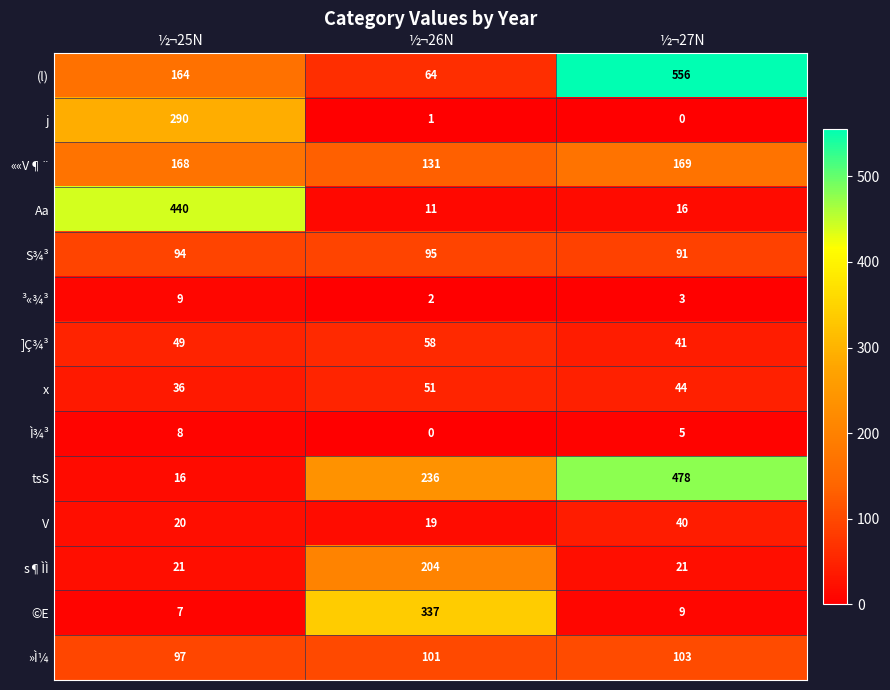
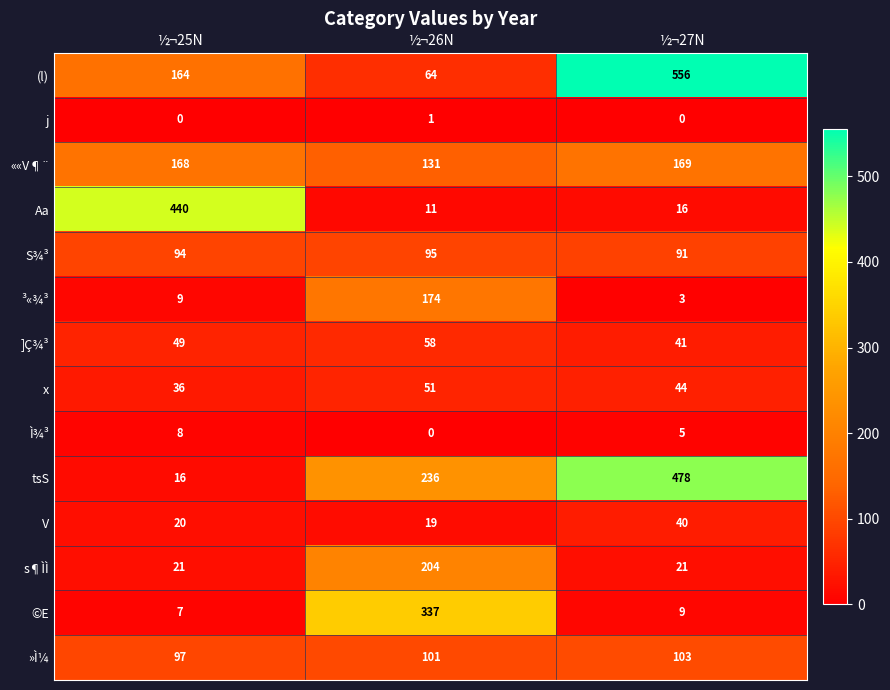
  {
    "(l)": {
      "½¬25N": 164,
      "½¬26N": 64,
      "½¬27N": 556
    },
    "j": {
-     "½¬25N": 290,
+     "½¬25N": 0,
      "½¬26N": 1,
      "½¬27N": 0
    },
    "««V¶¨": {
      "½¬25N": 168,
      "½¬26N": 131,
      "½¬27N": 169
    },
    "Aa": {
      "½¬25N": 440,
      "½¬26N": 11,
      "½¬27N": 16
    },
    "S¾³": {
      "½¬25N": 94,
      "½¬26N": 95,
      "½¬27N": 91
    },
    "³«¾³": {
      "½¬25N": 9,
-     "½¬26N": 2,
+     "½¬26N": 174,
      "½¬27N": 3
    },
    "]Ç¾³": {
      "½¬25N": 49,
      "½¬26N": 58,
      "½¬27N": 41
    },
    "x": {
      "½¬25N": 36,
      "½¬26N": 51,
      "½¬27N": 44
    },
    "Ì¾³": {
      "½¬25N": 8,
      "½¬26N": 0,
      "½¬27N": 5
    },
    "tsS": {
      "½¬25N": 16,
      "½¬26N": 236,
      "½¬27N": 478
    },
    "V": {
      "½¬25N": 20,
      "½¬26N": 19,
      "½¬27N": 40
    },
    "s¶ÌÌ": {
      "½¬25N": 21,
      "½¬26N": 204,
      "½¬27N": 21
    },
    "©E": {
      "½¬25N": 7,
      "½¬26N": 337,
      "½¬27N": 9
    },
    "»Ì¼": {
      "½¬25N": 97,
      "½¬26N": 101,
      "½¬27N": 103
    }
  }
